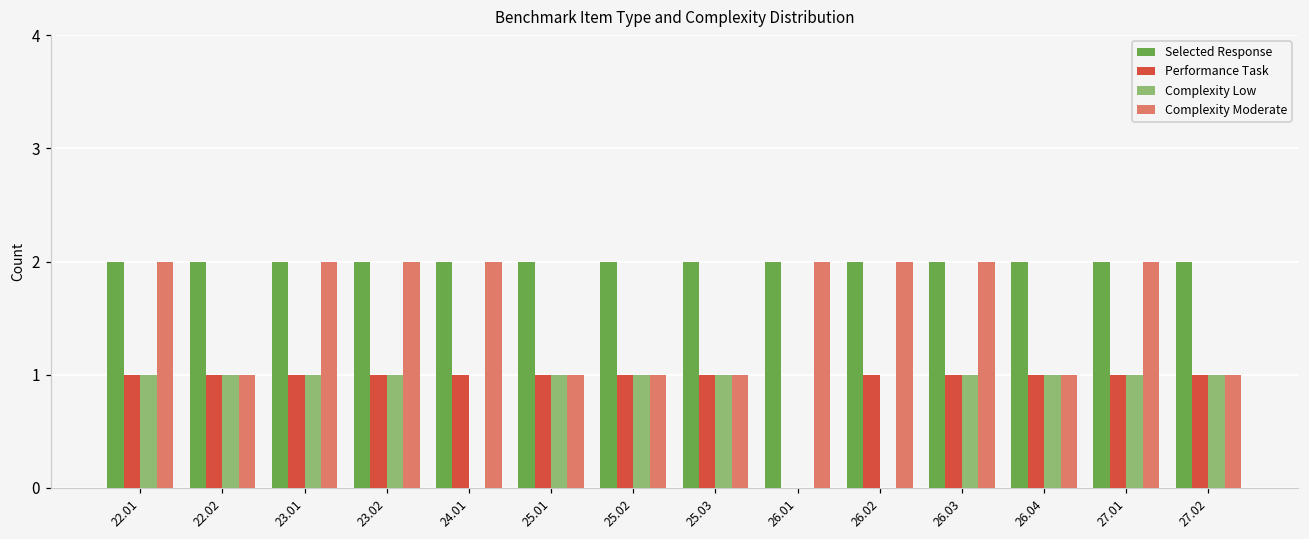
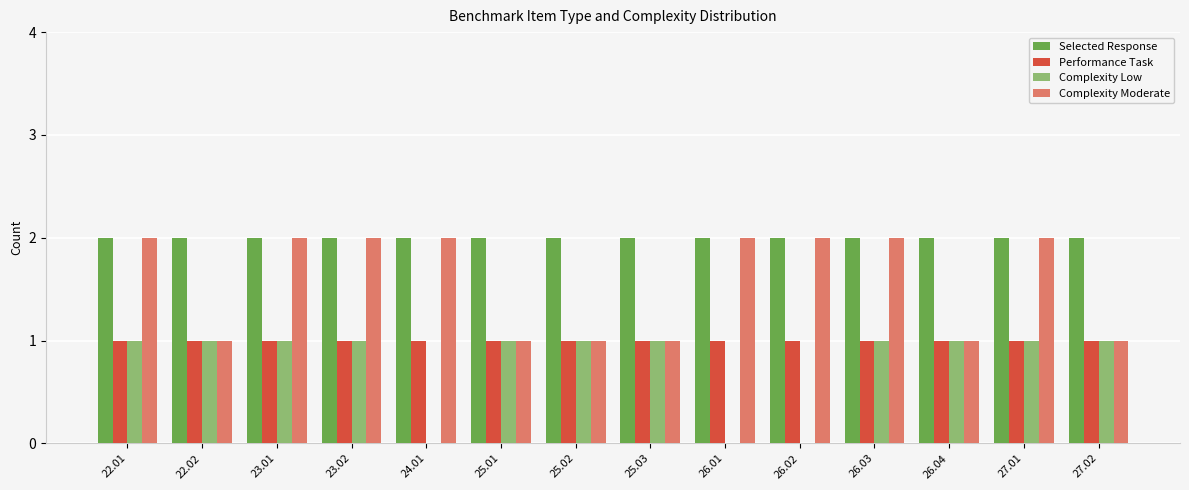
  {
    "Performance Task": {
      "22.01": 1,
      "22.02": 1,
      "23.01": 1,
      "23.02": 1,
      "24.01": 1,
      "25.01": 1,
      "25.02": 1,
      "25.03": 1,
-     "26.01": 0,
+     "26.01": 1,
      "26.02": 1,
      "26.03": 1,
      "26.04": 1,
      "27.01": 1,
      "27.02": 1
    },
    "Complexity Moderate": {
      "22.01": 2,
      "22.02": 1,
      "23.01": 2,
      "23.02": 2,
      "24.01": 2,
      "25.01": 1,
      "25.02": 1,
      "25.03": 1,
      "26.01": 2,
      "26.02": 2,
      "26.03": 2,
      "26.04": 1,
      "27.01": 2,
      "27.02": 1
    }
  }
